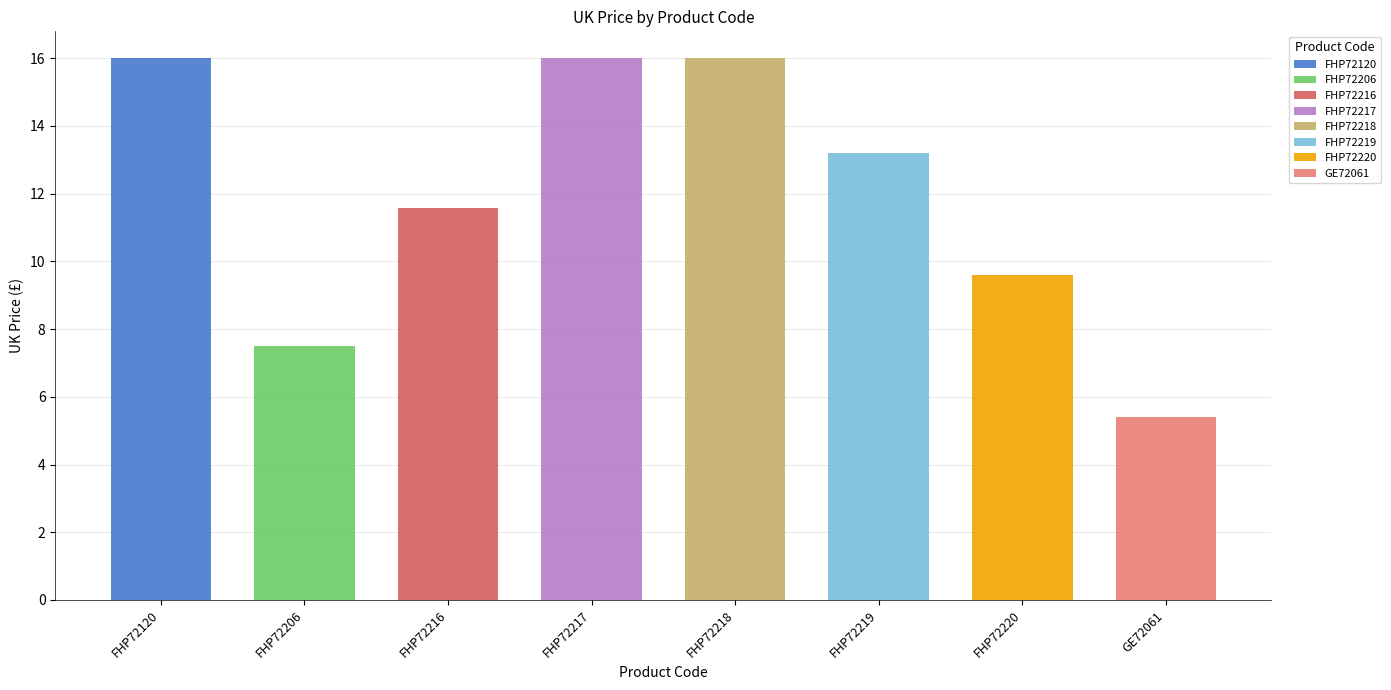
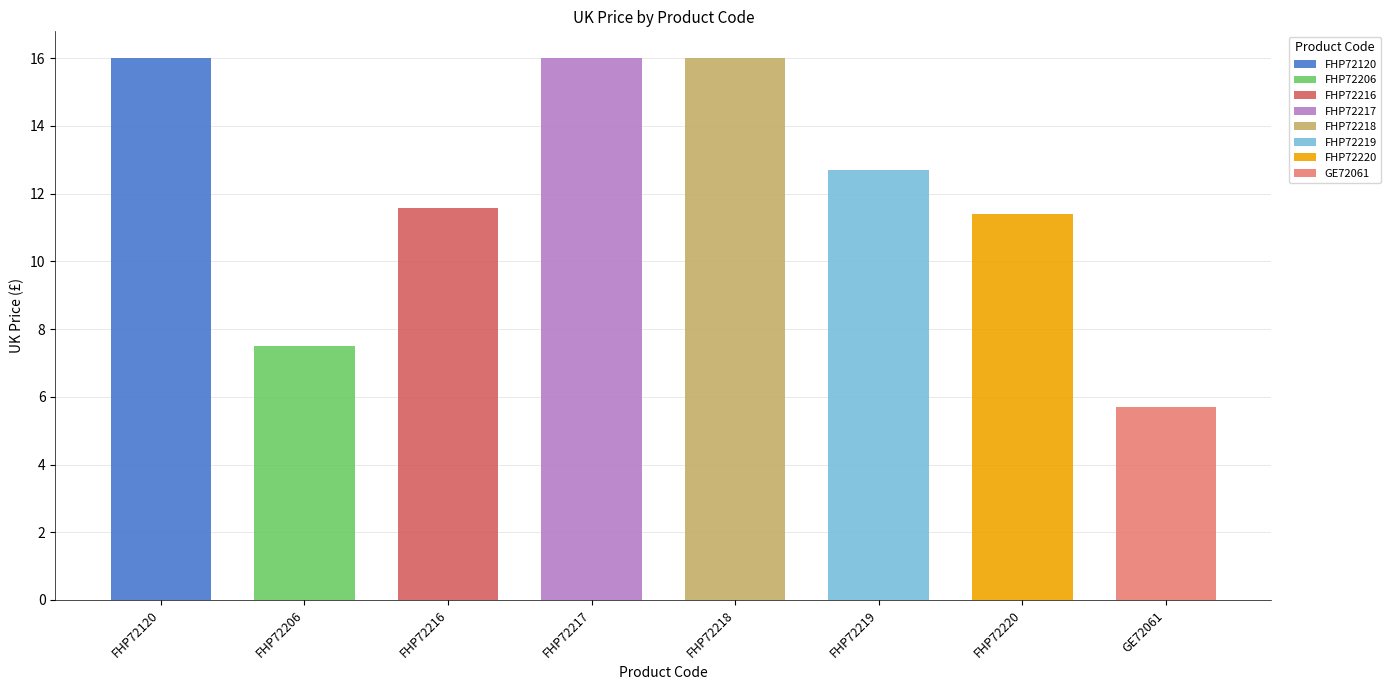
  {
    "FHP72120": 16.0,
    "FHP72206": 7.5,
    "FHP72216": 11.6,
    "FHP72217": 16.0,
    "FHP72218": 16.0,
-   "FHP72219": 13.2,
-   "FHP72220": 9.6,
-   "GE72061": 5.4
+   "FHP72219": 12.7,
+   "FHP72220": 11.4,
+   "GE72061": 5.7
  }
